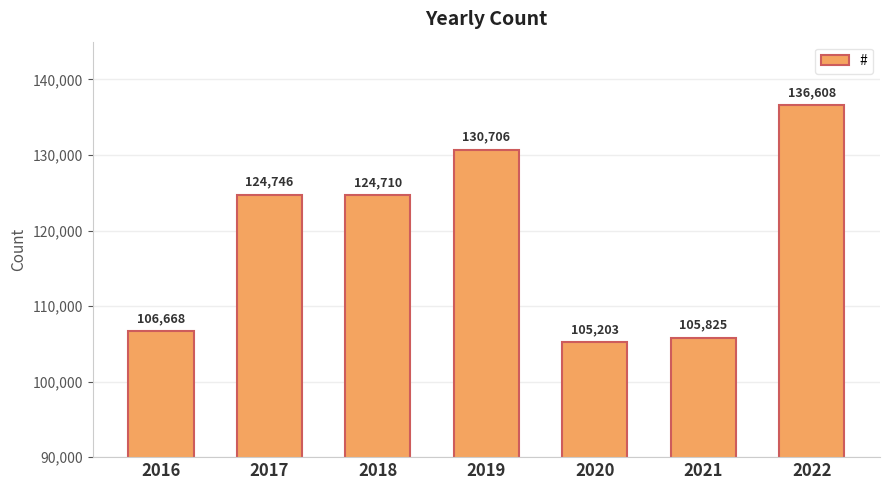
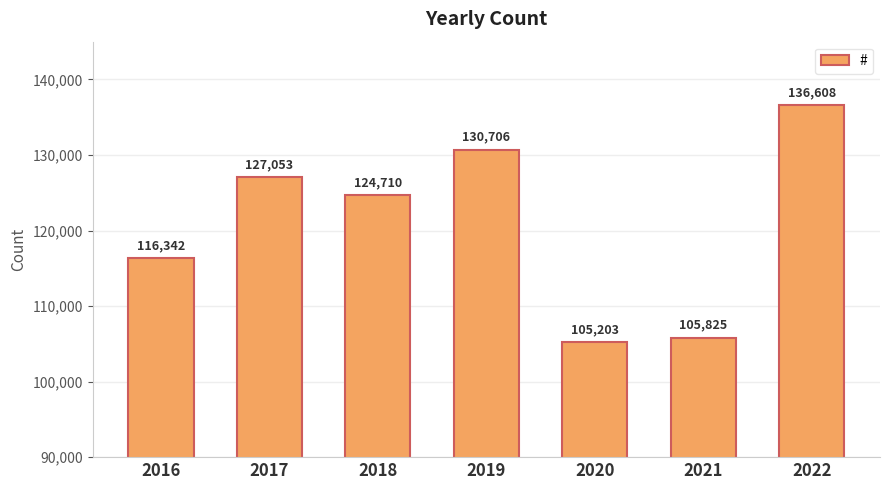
  {
-   "2016": "106,668",
-   "2017": "124,746",
+   "2016": "116,342",
+   "2017": "127,053",
    "2018": "124,710",
    "2019": "130,706",
    "2020": "105,203",
    "2021": "105,825",
    "2022": "136,608"
  }
